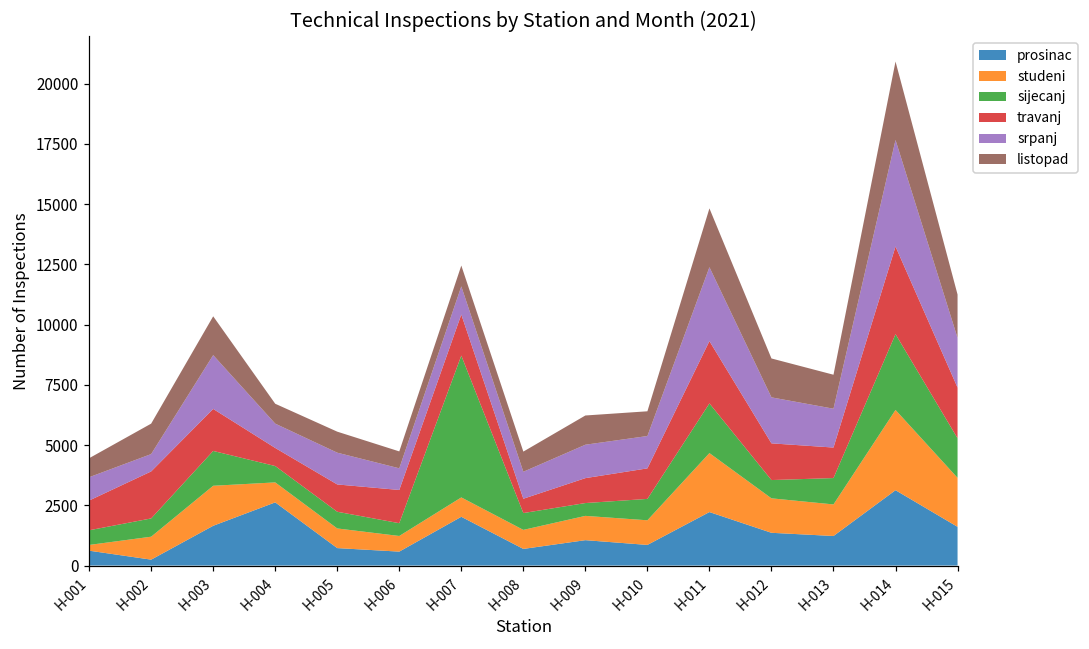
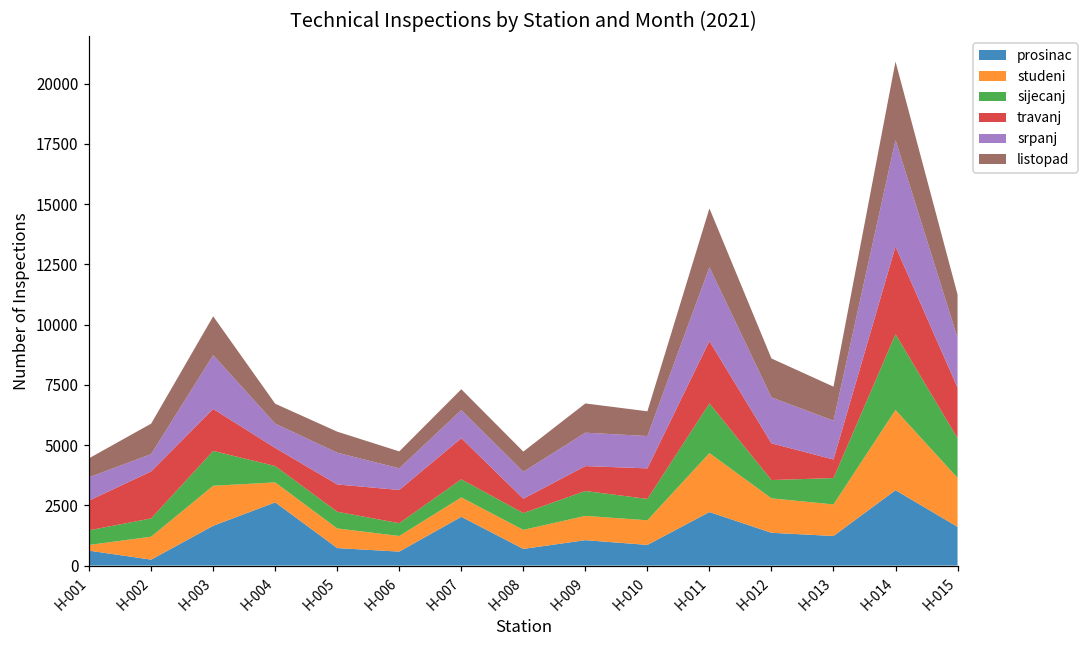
  {
    "prosinac": {
      "H-001": 600,
      "H-002": 200,
      "H-003": 1700,
      "H-004": 2600,
      "H-005": 700,
      "H-006": 600,
      "H-007": 2000,
      "H-008": 700,
      "H-009": 1100,
      "H-010": 900,
      "H-011": 2200,
      "H-012": 1400,
      "H-013": 1200,
      "H-014": 3100,
      "H-015": 1600
    },
    "studeni": {
      "H-001": 200,
      "H-002": 1000,
      "H-003": 1700,
      "H-004": 800,
      "H-005": 800,
      "H-006": 600,
      "H-007": 800,
      "H-008": 800,
      "H-009": 1000,
      "H-010": 1000,
      "H-011": 2400,
      "H-012": 1400,
      "H-013": 1300,
      "H-014": 3300,
      "H-015": 2000
    },
    "sijecanj": {
      "H-001": 600,
      "H-002": 800,
      "H-003": 1400,
      "H-004": 700,
      "H-005": 700,
      "H-006": 500,
-     "H-007": 5900,
+     "H-007": 800,
      "H-008": 700,
-     "H-009": 500,
+     "H-009": 1000,
      "H-010": 900,
      "H-011": 2100,
      "H-012": 800,
      "H-013": 1100,
      "H-014": 3100,
      "H-015": 1600
    },
    "travanj": {
      "H-001": 1200,
      "H-002": 2000,
      "H-003": 1700,
      "H-004": 800,
      "H-005": 1100,
      "H-006": 1400,
      "H-007": 1700,
      "H-008": 600,
      "H-009": 1000,
      "H-010": 1300,
      "H-011": 2600,
      "H-012": 1500,
-     "H-013": 1300,
+     "H-013": 800,
      "H-014": 3600,
      "H-015": 2100
    },
    "srpanj": {
      "H-001": 1000,
      "H-002": 700,
      "H-003": 2200,
      "H-004": 1000,
      "H-005": 1300,
      "H-006": 900,
      "H-007": 1200,
      "H-008": 1100,
      "H-009": 1400,
      "H-010": 1300,
      "H-011": 3100,
      "H-012": 1900,
      "H-013": 1600,
      "H-014": 4400,
      "H-015": 2100
    },
    "listopad": {
      "H-001": 800,
      "H-002": 1300,
      "H-003": 1600,
      "H-004": 800,
      "H-005": 900,
      "H-006": 700,
      "H-007": 900,
      "H-008": 800,
      "H-009": 1200,
      "H-010": 1000,
      "H-011": 2400,
      "H-012": 1600,
      "H-013": 1400,
      "H-014": 3300,
      "H-015": 1800
    }
  }
